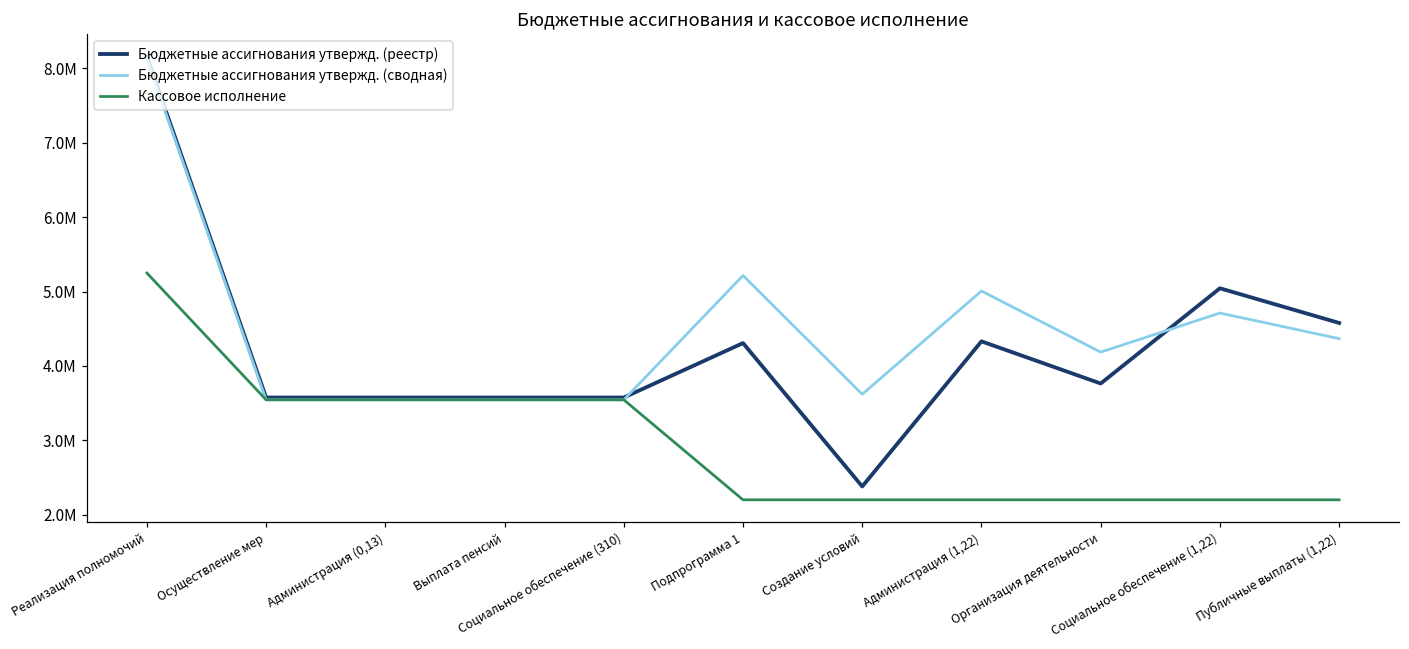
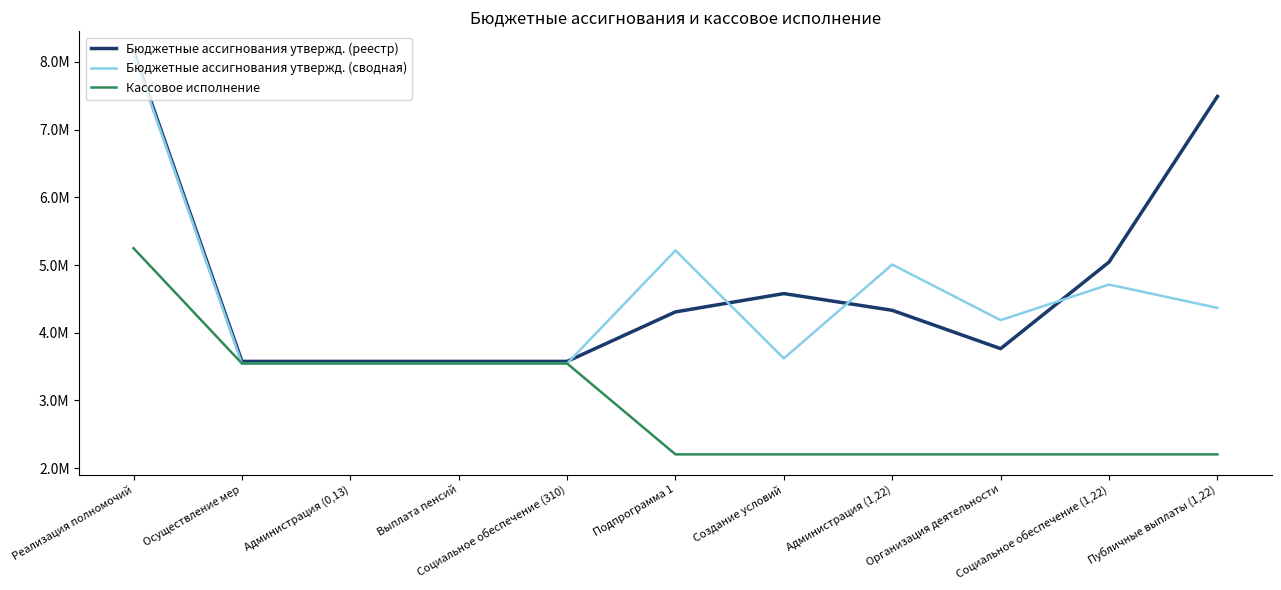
  {
    "Бюджетные ассигнования утвержд. (реестр)": {
      "Подпрограмма 1": 4300000,
-     "Создание условий": 2400000,
+     "Создание условий": 4600000,
      "Администрация (1,22)": 4300000,
      "Организация деятельности": 3800000,
      "Социальное обеспечение (1,22)": 5000000,
-     "Публичные выплаты (1,22)": 4600000
+     "Публичные выплаты (1,22)": 7500000
    },
    "Бюджетные ассигнования утвержд. (сводная)": {
      "Подпрограмма 1": 5200000,
      "Создание условий": 3600000,
      "Администрация (1,22)": 5000000,
      "Организация деятельности": 4200000,
      "Социальное обеспечение (1,22)": 4700000,
      "Публичные выплаты (1,22)": 4400000
    },
    "Кассовое исполнение": {
      "Реализация полномочий": 5200000,
      "Подпрограмма 1": 2200000,
      "Создание условий": 2200000,
      "Администрация (1,22)": 2200000,
      "Организация деятельности": 2200000,
      "Социальное обеспечение (1,22)": 2200000,
      "Публичные выплаты (1,22)": 2200000
    }
  }
